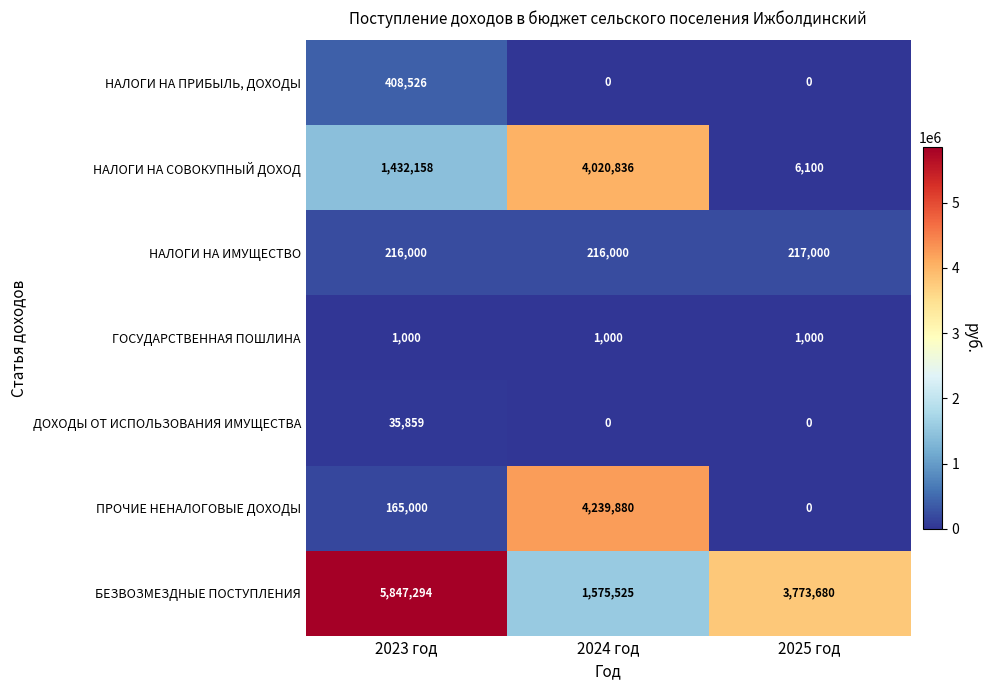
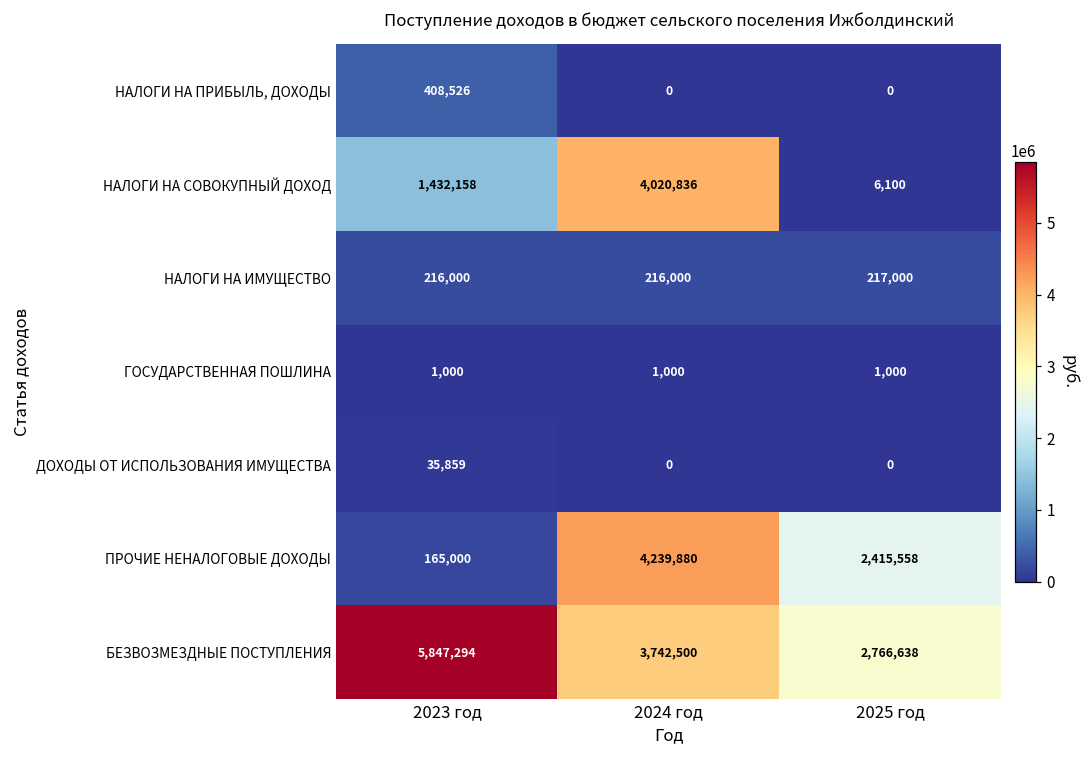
  {
    "НАЛОГИ НА ПРИБЫЛЬ, ДОХОДЫ": {
      "2023 год": "408,526",
      "2024 год": "0",
      "2025 год": "0"
    },
    "НАЛОГИ НА СОВОКУПНЫЙ ДОХОД": {
      "2023 год": "1,432,158",
      "2024 год": "4,020,836",
      "2025 год": "6,100"
    },
    "НАЛОГИ НА ИМУЩЕСТВО": {
      "2023 год": "216,000",
      "2024 год": "216,000",
      "2025 год": "217,000"
    },
    "ГОСУДАРСТВЕННАЯ ПОШЛИНА": {
      "2023 год": "1,000",
      "2024 год": "1,000",
      "2025 год": "1,000"
    },
    "ДОХОДЫ ОТ ИСПОЛЬЗОВАНИЯ ИМУЩЕСТВА": {
      "2023 год": "35,859",
      "2024 год": "0",
      "2025 год": "0"
    },
    "ПРОЧИЕ НЕНАЛОГОВЫЕ ДОХОДЫ": {
      "2023 год": "165,000",
      "2024 год": "4,239,880",
-     "2025 год": "0"
+     "2025 год": "2,415,558"
    },
    "БЕЗВОЗМЕЗДНЫЕ ПОСТУПЛЕНИЯ": {
      "2023 год": "5,847,294",
-     "2024 год": "1,575,525",
-     "2025 год": "3,773,680"
+     "2024 год": "3,742,500",
+     "2025 год": "2,766,638"
    }
  }
